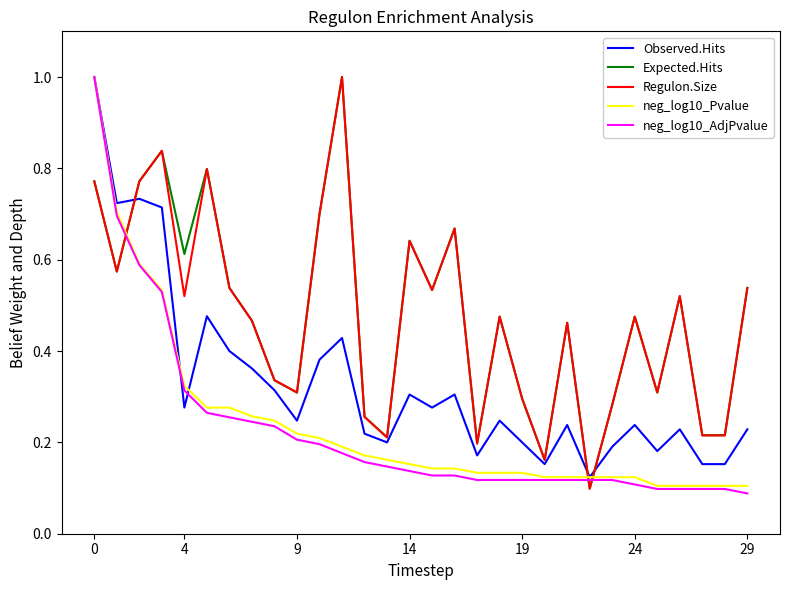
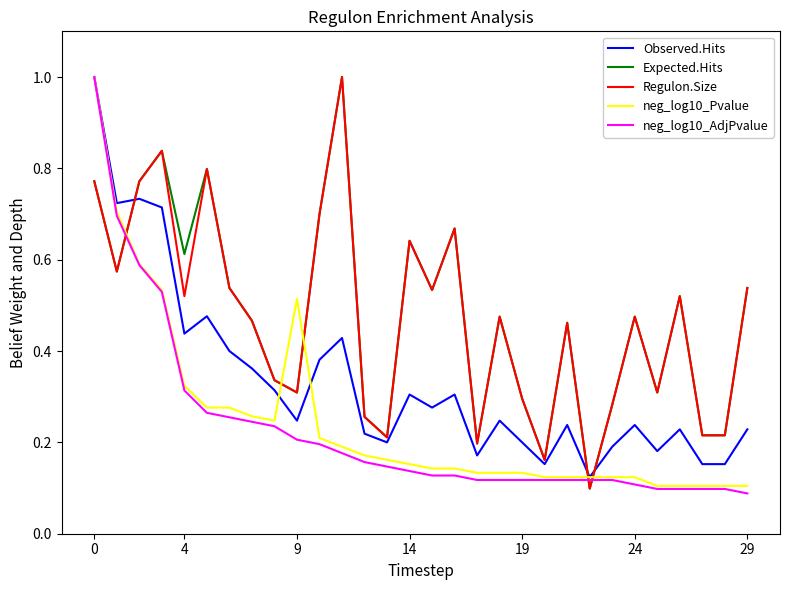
  {
    "Observed.Hits": {
-     "4": 0.28,
+     "4": 0.44,
      "9": 0.25,
      "14": 0.30,
      "19": 0.20,
      "24": 0.24,
      "29": 0.23
    },
    "Expected.Hits": {
      "4": 0.61
    },
    "Regulon.Size": {
      "4": 0.52
    },
    "neg_log10_Pvalue": {
      "4": 0.32,
-     "9": 0.22,
+     "9": 0.51,
      "14": 0.15,
      "19": 0.13,
      "24": 0.12,
      "29": 0.10
    },
    "neg_log10_AdjPvalue": {
      "4": 0.31,
      "9": 0.21,
      "14": 0.14,
      "19": 0.12,
      "24": 0.11,
      "29": 0.09
    }
  }
